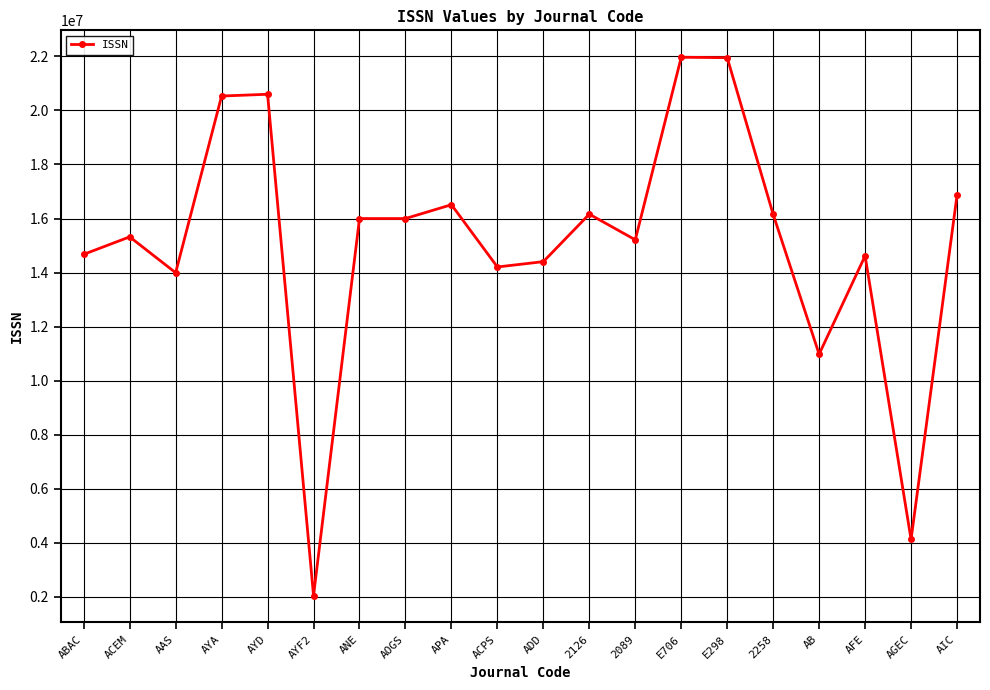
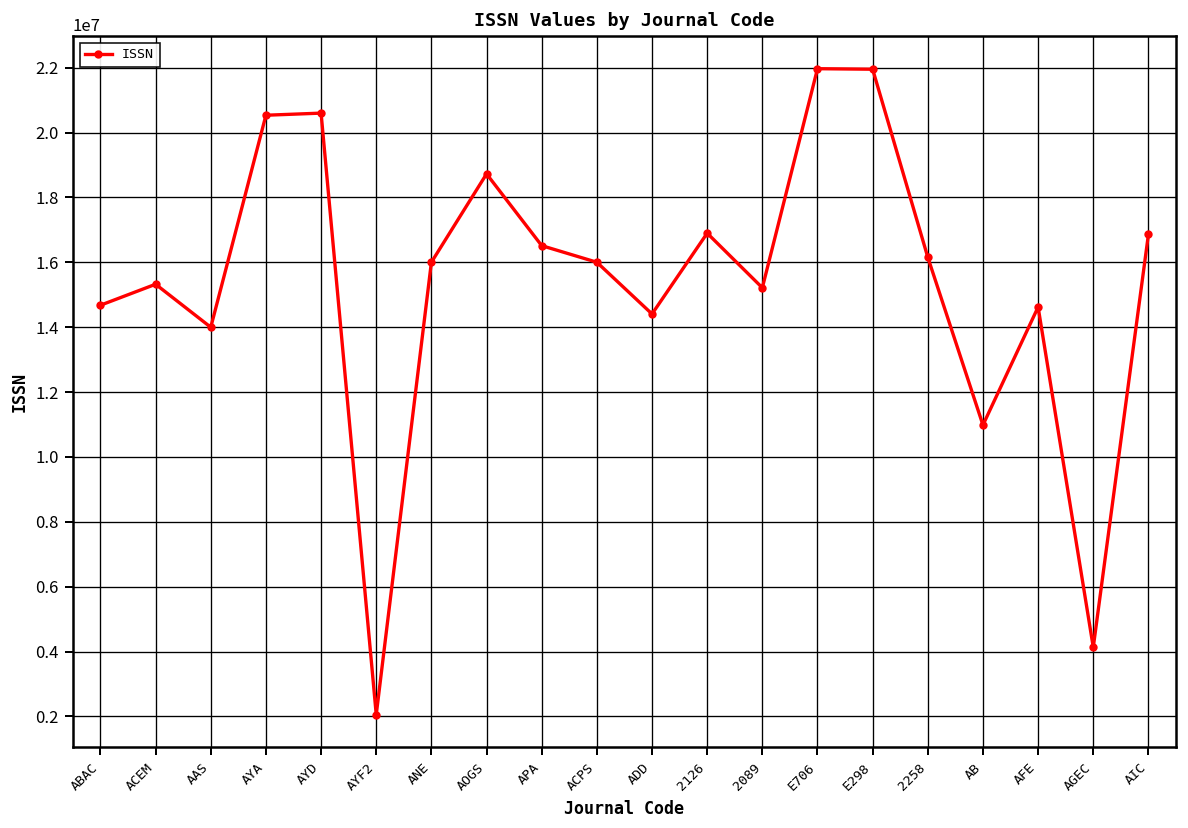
  {
    "ABAC": 14700000,
    "ACEM": 15300000,
    "AAS": 14000000,
    "AYA": 20500000,
    "AYD": 20600000,
    "AYF2": 2100000,
    "ANE": 16000000,
-   "AOGS": 16000000,
+   "AOGS": 18700000,
    "APA": 16500000,
-   "ACPS": 14200000,
+   "ACPS": 16000000,
    "ADD": 14400000,
-   "2126": 16200000,
+   "2126": 16900000,
    "2089": 15200000,
    "E706": 22000000,
    "E298": 22000000,
    "2258": 16200000,
    "AB": 11000000,
    "AFE": 14600000,
    "AGEC": 4100000,
    "AIC": 16900000
  }
